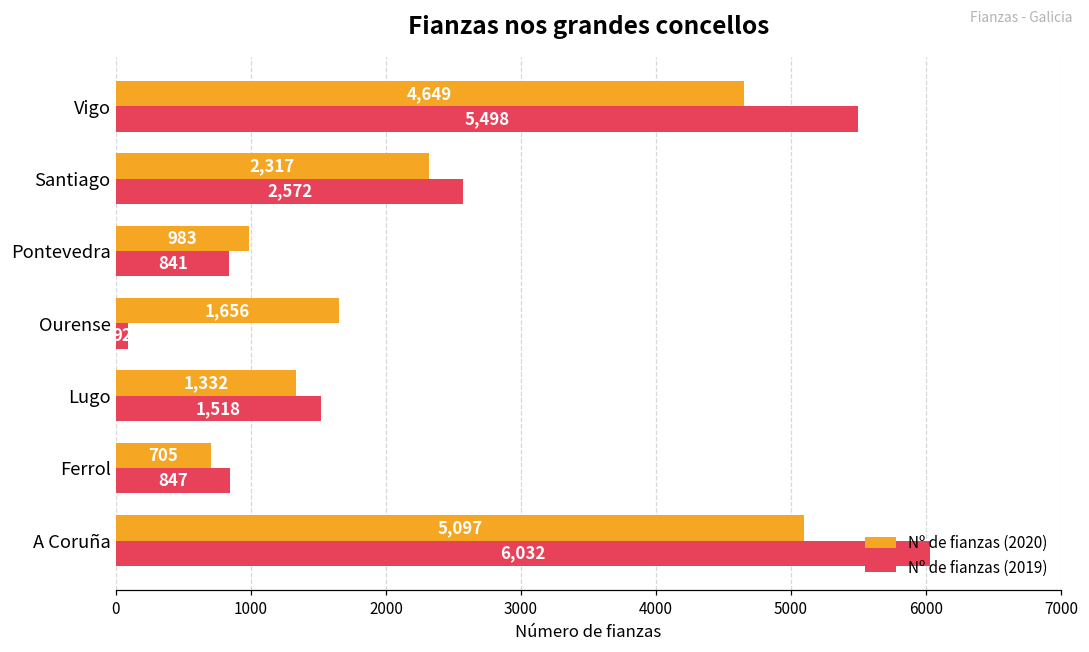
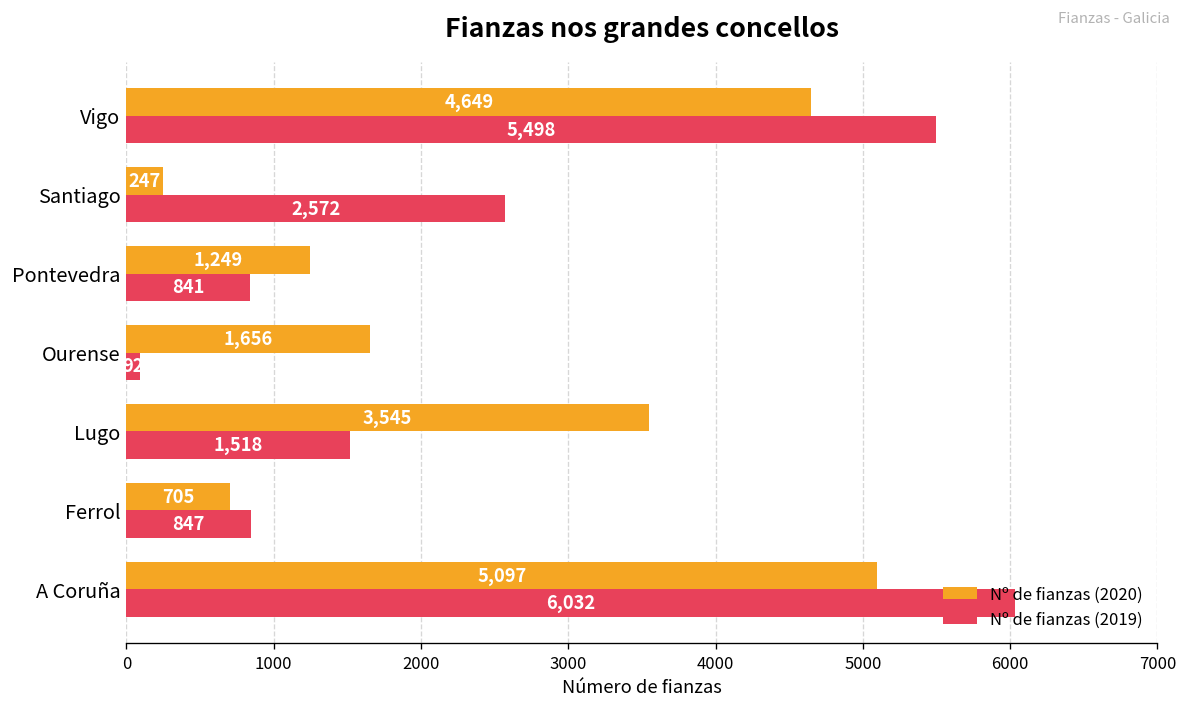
  {
    "Nº de fianzas (2020)": {
      "Vigo": "4,649",
-     "Santiago": "2,317",
-     "Pontevedra": "983",
+     "Santiago": "247",
+     "Pontevedra": "1,249",
      "Ourense": "1,656",
-     "Lugo": "1,332",
+     "Lugo": "3,545",
      "Ferrol": "705",
      "A Coruña": "5,097"
    },
    "Nº de fianzas (2019)": {
      "Vigo": "5,498",
      "Santiago": "2,572",
      "Pontevedra": "841",
      "Lugo": "1,518",
      "Ferrol": "847",
      "A Coruña": "6,032"
    }
  }
